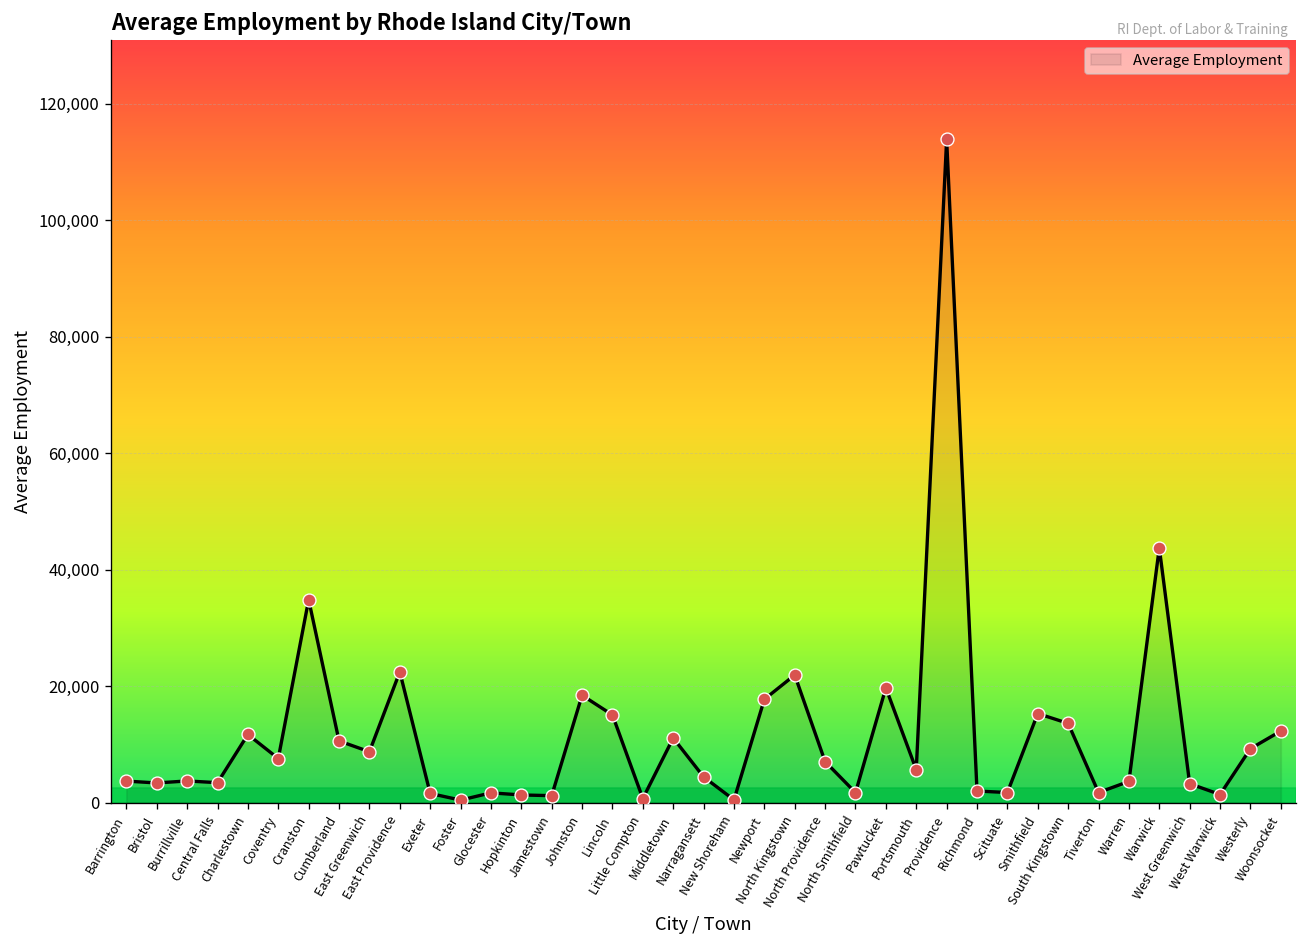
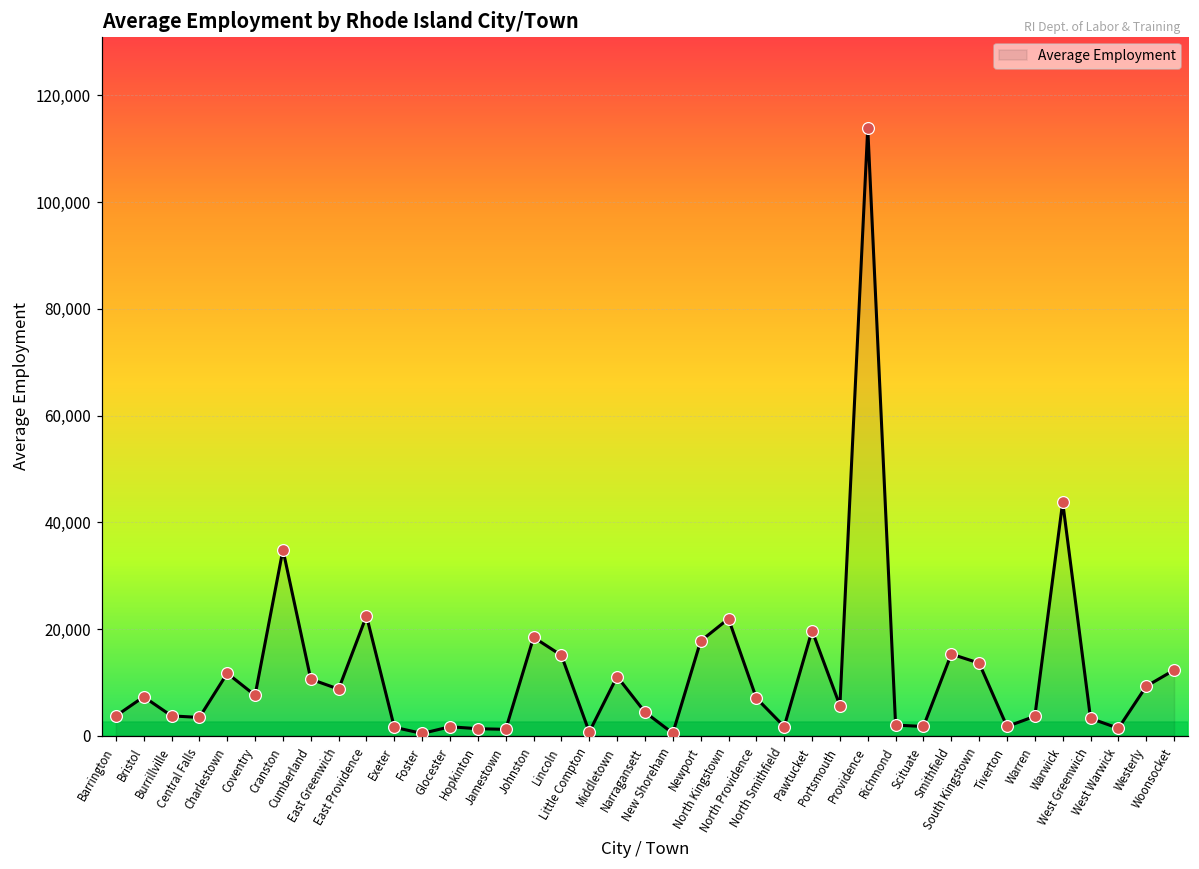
  {
    "Barrington": "4,000",
-   "Bristol": "3,000",
+   "Bristol": "7,000",
    "Burrillville": "4,000",
    "Central Falls": "3,000",
    "Charlestown": "12,000",
    "Coventry": "8,000",
    "Cranston": "35,000",
    "Cumberland": "11,000",
    "East Greenwich": "9,000",
    "East Providence": "22,000",
    "Johnston": "18,000",
    "Lincoln": "15,000",
    "Middletown": "11,000",
    "Narragansett": "4,000",
    "Newport": "18,000",
    "North Kingstown": "22,000",
    "North Providence": "7,000",
    "Pawtucket": "20,000",
    "Portsmouth": "6,000",
    "Providence": "114,000",
    "Smithfield": "15,000",
    "South Kingstown": "14,000",
    "Warren": "4,000",
    "Warwick": "44,000",
    "West Greenwich": "3,000",
    "Westerly": "9,000",
    "Woonsocket": "12,000"
  }
